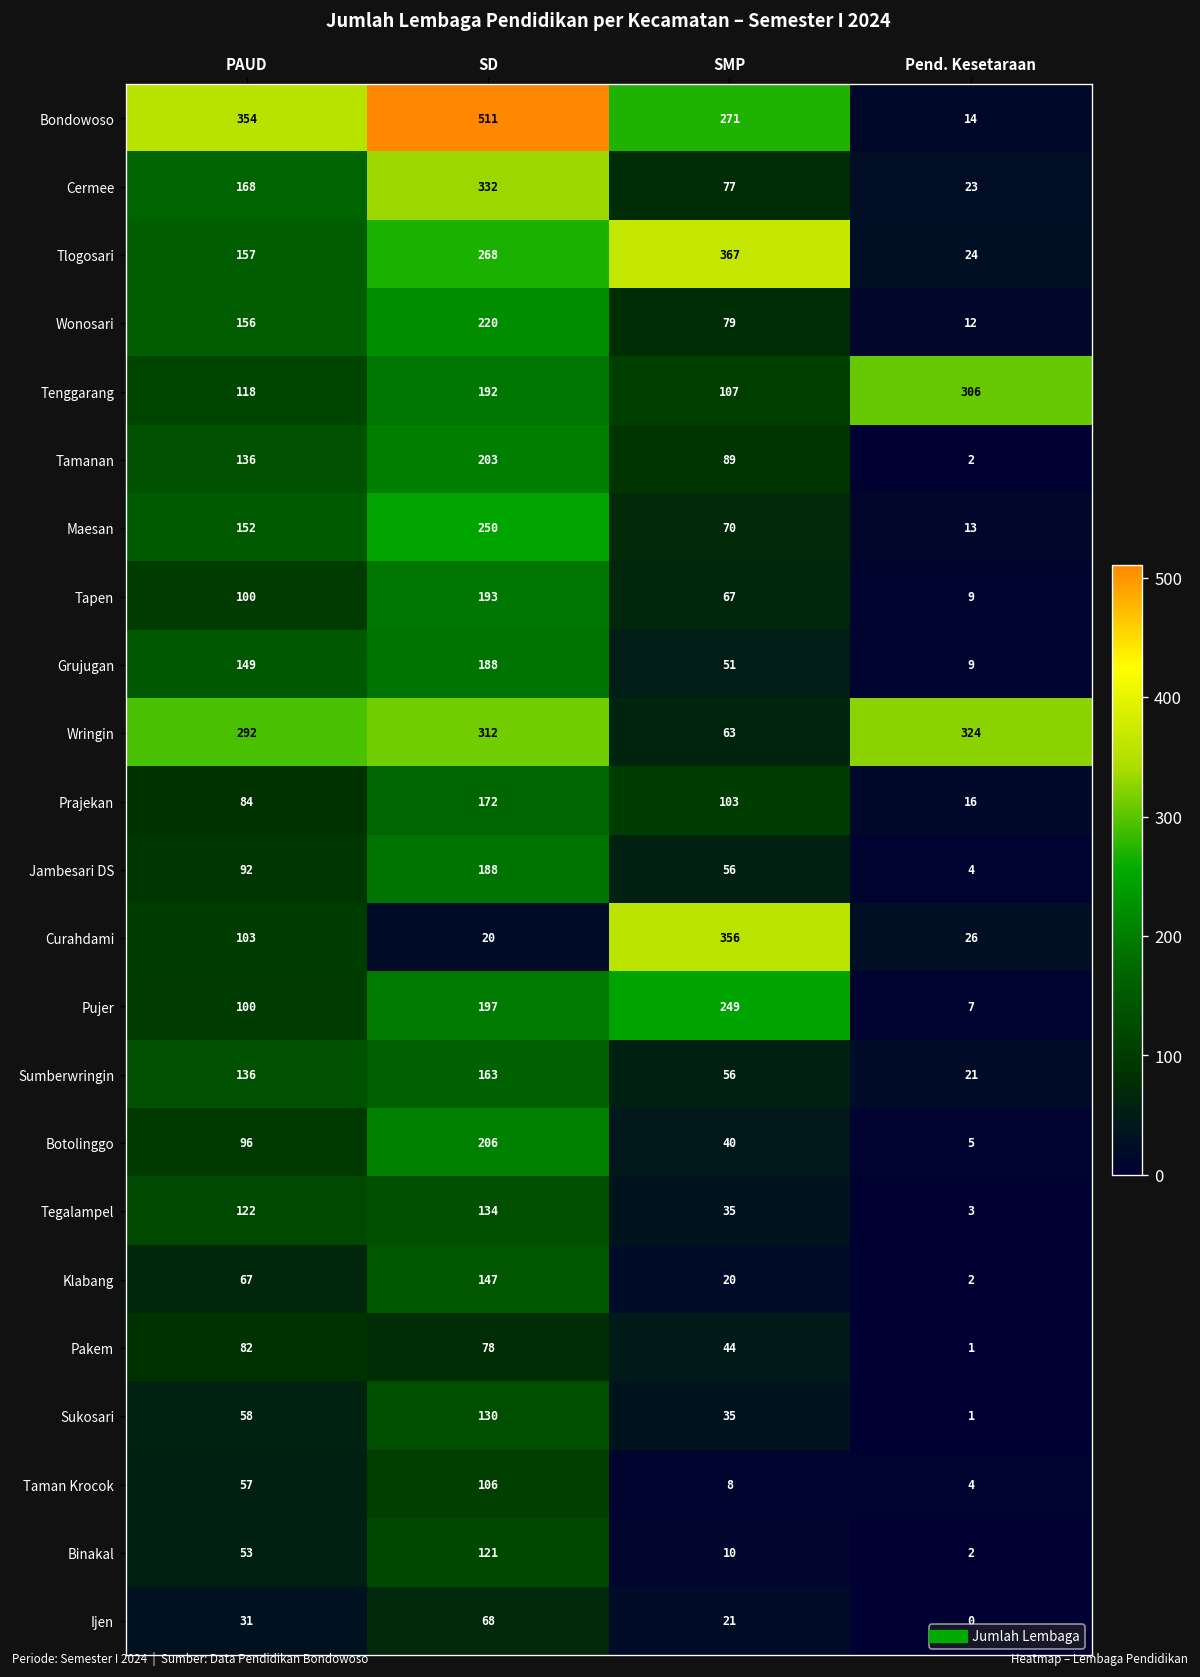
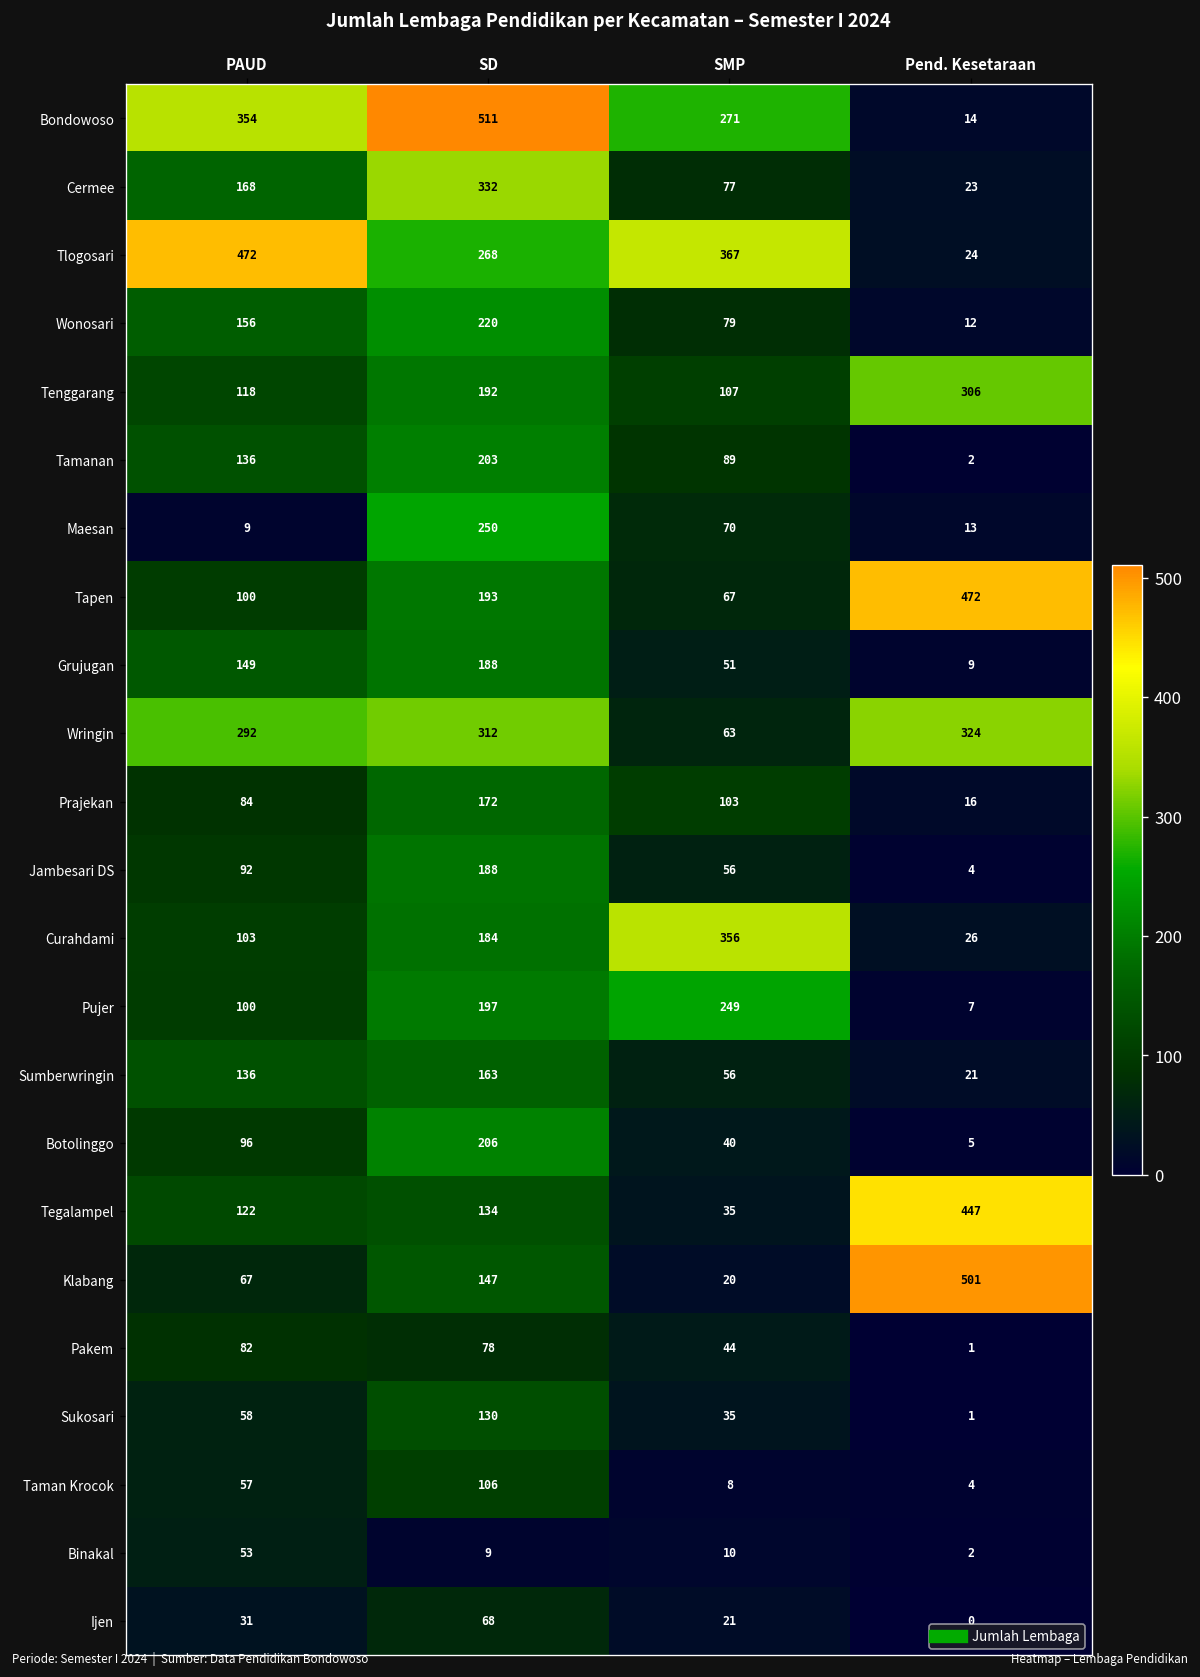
  {
    "Bondowoso": {
      "PAUD": 354,
      "SD": 511,
      "SMP": 271,
      "Pend. Kesetaraan": 14
    },
    "Cermee": {
      "PAUD": 168,
      "SD": 332,
      "SMP": 77,
      "Pend. Kesetaraan": 23
    },
    "Tlogosari": {
-     "PAUD": 157,
+     "PAUD": 472,
      "SD": 268,
      "SMP": 367,
      "Pend. Kesetaraan": 24
    },
    "Wonosari": {
      "PAUD": 156,
      "SD": 220,
      "SMP": 79,
      "Pend. Kesetaraan": 12
    },
    "Tenggarang": {
      "PAUD": 118,
      "SD": 192,
      "SMP": 107,
      "Pend. Kesetaraan": 306
    },
    "Tamanan": {
      "PAUD": 136,
      "SD": 203,
      "SMP": 89,
      "Pend. Kesetaraan": 2
    },
    "Maesan": {
-     "PAUD": 152,
+     "PAUD": 9,
      "SD": 250,
      "SMP": 70,
      "Pend. Kesetaraan": 13
    },
    "Tapen": {
      "PAUD": 100,
      "SD": 193,
      "SMP": 67,
-     "Pend. Kesetaraan": 9
+     "Pend. Kesetaraan": 472
    },
    "Grujugan": {
      "PAUD": 149,
      "SD": 188,
      "SMP": 51,
      "Pend. Kesetaraan": 9
    },
    "Wringin": {
      "PAUD": 292,
      "SD": 312,
      "SMP": 63,
      "Pend. Kesetaraan": 324
    },
    "Prajekan": {
      "PAUD": 84,
      "SD": 172,
      "SMP": 103,
      "Pend. Kesetaraan": 16
    },
    "Jambesari DS": {
      "PAUD": 92,
      "SD": 188,
      "SMP": 56,
      "Pend. Kesetaraan": 4
    },
    "Curahdami": {
      "PAUD": 103,
-     "SD": 20,
+     "SD": 184,
      "SMP": 356,
      "Pend. Kesetaraan": 26
    },
    "Pujer": {
      "PAUD": 100,
      "SD": 197,
      "SMP": 249,
      "Pend. Kesetaraan": 7
    },
    "Sumberwringin": {
      "PAUD": 136,
      "SD": 163,
      "SMP": 56,
      "Pend. Kesetaraan": 21
    },
    "Botolinggo": {
      "PAUD": 96,
      "SD": 206,
      "SMP": 40,
      "Pend. Kesetaraan": 5
    },
    "Tegalampel": {
      "PAUD": 122,
      "SD": 134,
      "SMP": 35,
-     "Pend. Kesetaraan": 3
+     "Pend. Kesetaraan": 447
    },
    "Klabang": {
      "PAUD": 67,
      "SD": 147,
      "SMP": 20,
-     "Pend. Kesetaraan": 2
+     "Pend. Kesetaraan": 501
    },
    "Pakem": {
      "PAUD": 82,
      "SD": 78,
      "SMP": 44,
      "Pend. Kesetaraan": 1
    },
    "Sukosari": {
      "PAUD": 58,
      "SD": 130,
      "SMP": 35,
      "Pend. Kesetaraan": 1
    },
    "Taman Krocok": {
      "PAUD": 57,
      "SD": 106,
      "SMP": 8,
      "Pend. Kesetaraan": 4
    },
    "Binakal": {
      "PAUD": 53,
-     "SD": 121,
+     "SD": 9,
      "SMP": 10,
      "Pend. Kesetaraan": 2
    },
    "Ijen": {
      "PAUD": 31,
      "SD": 68,
      "SMP": 21
    }
  }
